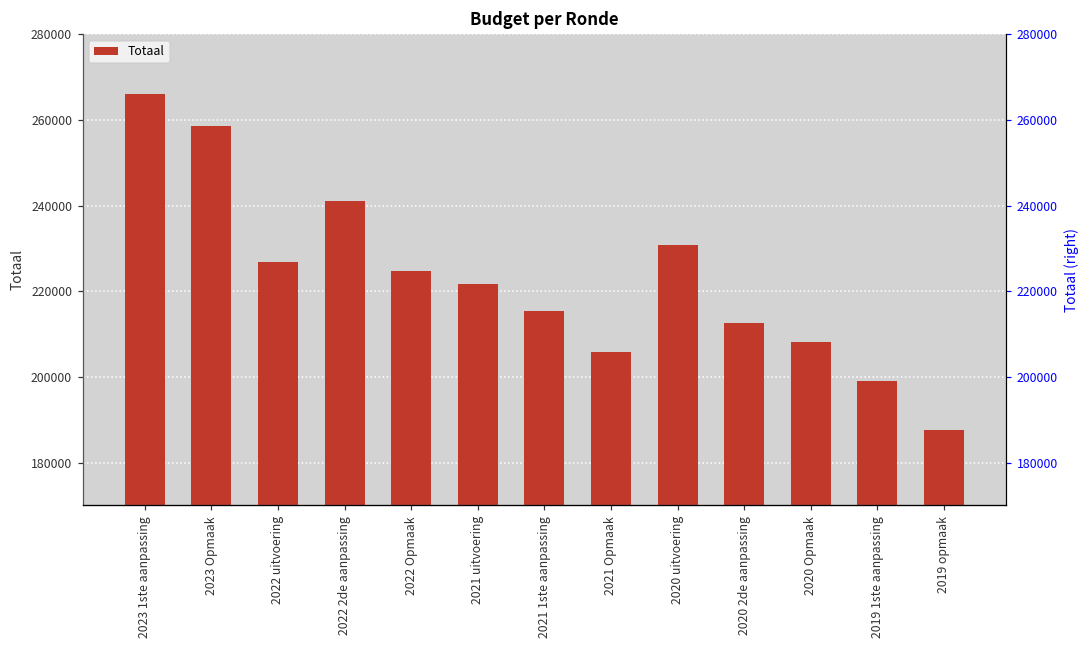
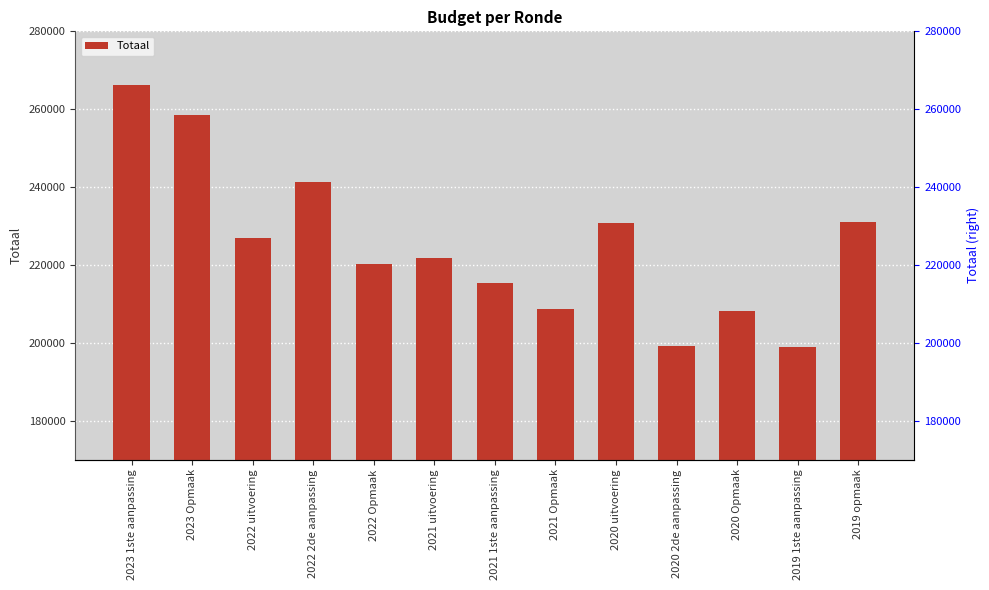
  {
    "2023 1ste aanpassing": 266000,
    "2023 Opmaak": 259000,
    "2022 uitvoering": 227000,
    "2022 2de aanpassing": 241000,
-   "2022 Opmaak": 225000,
+   "2022 Opmaak": 220000,
    "2021 uitvoering": 222000,
    "2021 1ste aanpassing": 215000,
-   "2021 Opmaak": 206000,
+   "2021 Opmaak": 209000,
    "2020 uitvoering": 231000,
-   "2020 2de aanpassing": 213000,
+   "2020 2de aanpassing": 199000,
    "2020 Opmaak": 208000,
    "2019 1ste aanpassing": 199000,
-   "2019 opmaak": 188000
+   "2019 opmaak": 231000
  }
